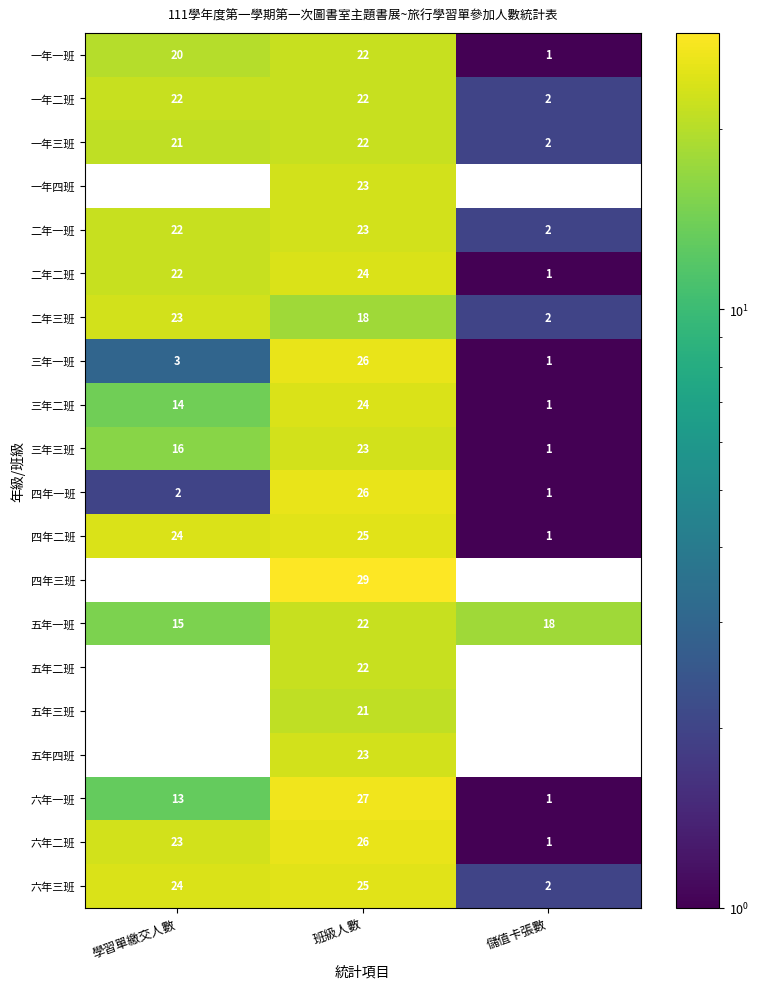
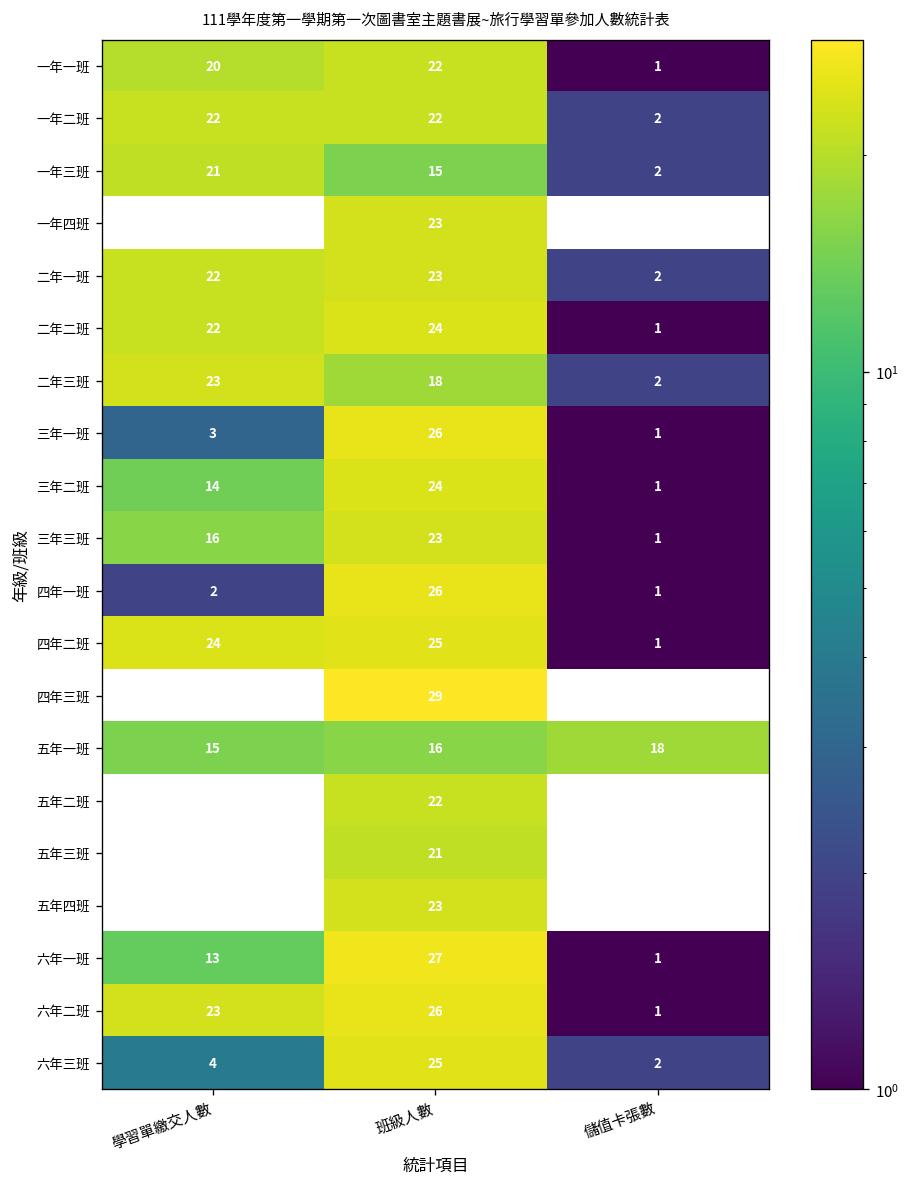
  {
    "一年一班": {
      "學習單繳交人數": 20,
      "班級人數": 22,
      "儲值卡張數": 1
    },
    "一年二班": {
      "學習單繳交人數": 22,
      "班級人數": 22,
      "儲值卡張數": 2
    },
    "一年三班": {
      "學習單繳交人數": 21,
-     "班級人數": 22,
+     "班級人數": 15,
      "儲值卡張數": 2
    },
    "一年四班": {
      "班級人數": 23
    },
    "二年一班": {
      "學習單繳交人數": 22,
      "班級人數": 23,
      "儲值卡張數": 2
    },
    "二年二班": {
      "學習單繳交人數": 22,
      "班級人數": 24,
      "儲值卡張數": 1
    },
    "二年三班": {
      "學習單繳交人數": 23,
      "班級人數": 18,
      "儲值卡張數": 2
    },
    "三年一班": {
      "學習單繳交人數": 3,
      "班級人數": 26,
      "儲值卡張數": 1
    },
    "三年二班": {
      "學習單繳交人數": 14,
      "班級人數": 24,
      "儲值卡張數": 1
    },
    "三年三班": {
      "學習單繳交人數": 16,
      "班級人數": 23,
      "儲值卡張數": 1
    },
    "四年一班": {
      "學習單繳交人數": 2,
      "班級人數": 26,
      "儲值卡張數": 1
    },
    "四年二班": {
      "學習單繳交人數": 24,
      "班級人數": 25,
      "儲值卡張數": 1
    },
    "四年三班": {
      "班級人數": 29
    },
    "五年一班": {
      "學習單繳交人數": 15,
-     "班級人數": 22,
+     "班級人數": 16,
      "儲值卡張數": 18
    },
    "五年二班": {
      "班級人數": 22
    },
    "五年三班": {
      "班級人數": 21
    },
    "五年四班": {
      "班級人數": 23
    },
    "六年一班": {
      "學習單繳交人數": 13,
      "班級人數": 27,
      "儲值卡張數": 1
    },
    "六年二班": {
      "學習單繳交人數": 23,
      "班級人數": 26,
      "儲值卡張數": 1
    },
    "六年三班": {
-     "學習單繳交人數": 24,
+     "學習單繳交人數": 4,
      "班級人數": 25,
      "儲值卡張數": 2
    }
  }
